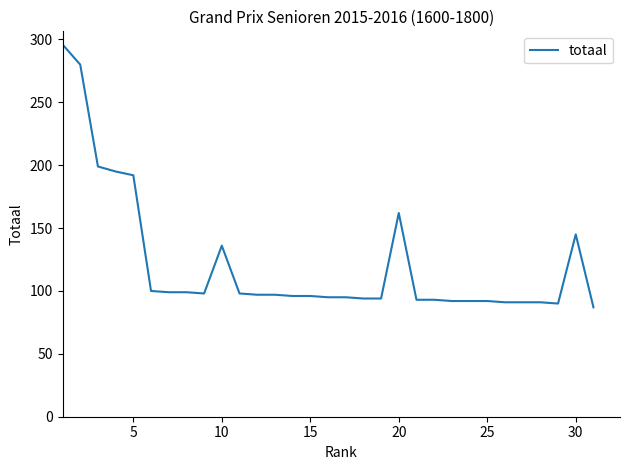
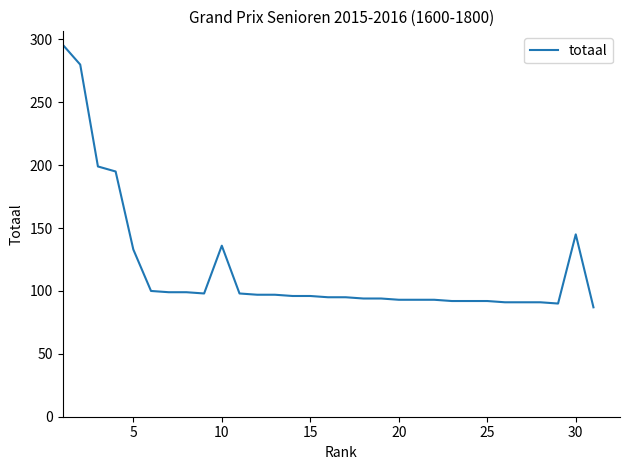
  {
-   "5": 192,
+   "5": 133,
    "10": 136,
    "15": 96,
-   "20": 162,
+   "20": 93,
    "25": 92,
    "30": 145
  }
